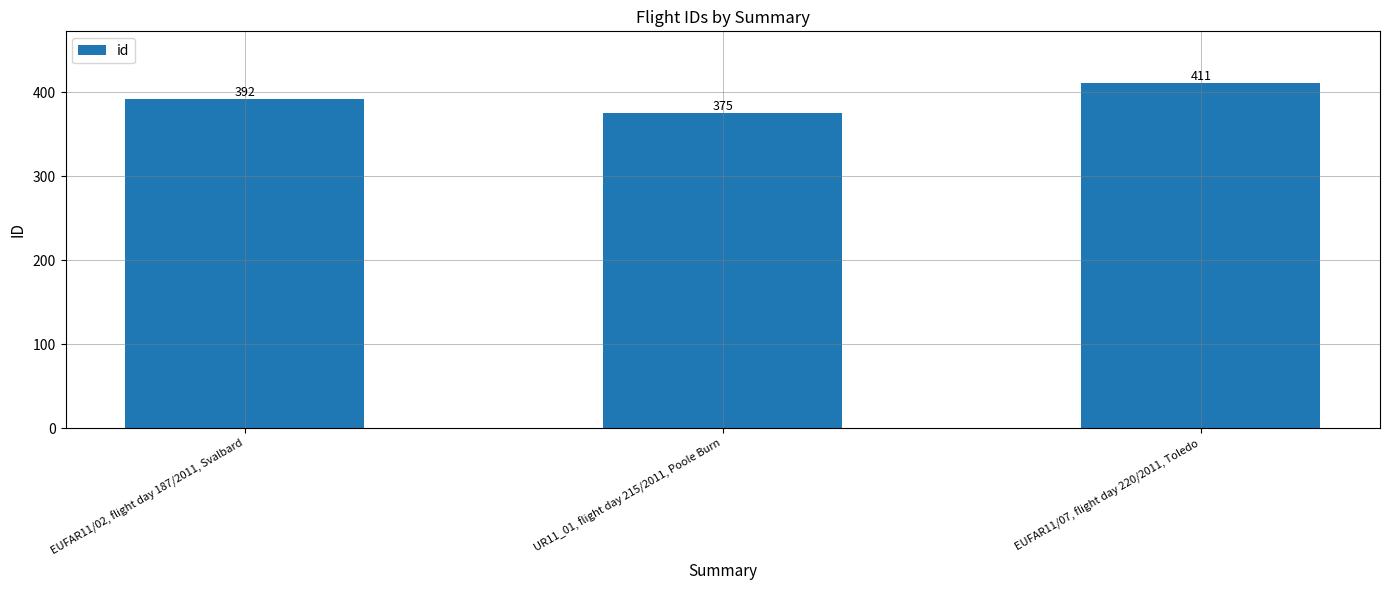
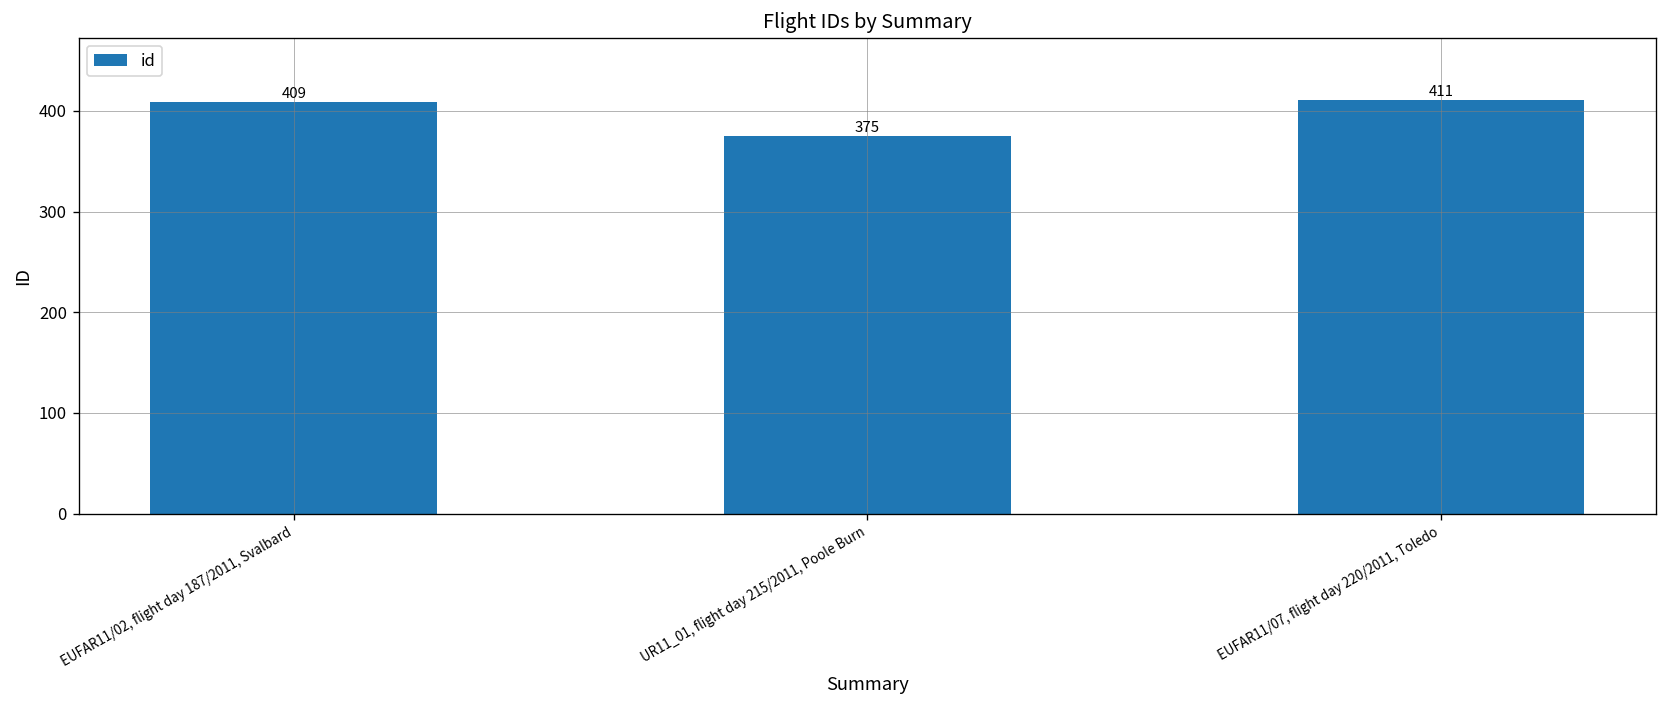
  {
-   "EUFAR11/02, flight day 187/2011, Svalbard": 392,
+   "EUFAR11/02, flight day 187/2011, Svalbard": 409,
    "UR11_01, flight day 215/2011, Poole Burn": 375,
    "EUFAR11/07, flight day 220/2011, Toledo": 411
  }
